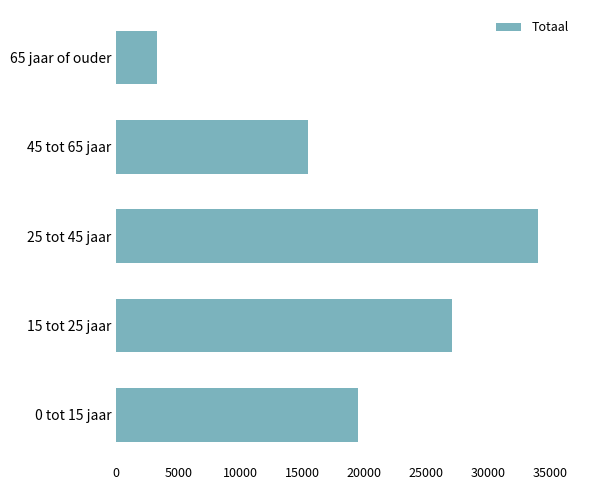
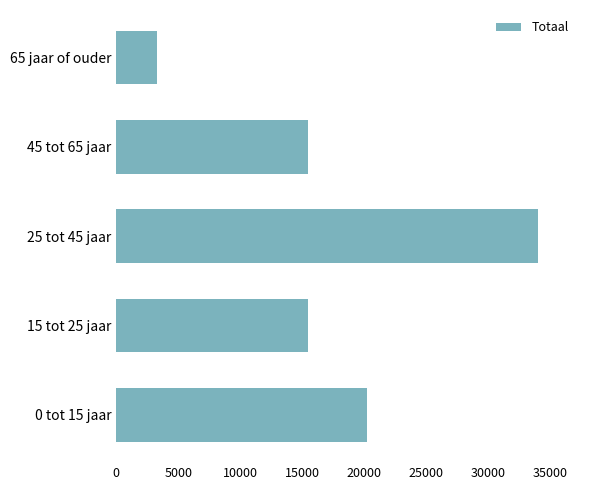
  {
    "65 jaar of ouder": 3300,
    "45 tot 65 jaar": 15500,
    "25 tot 45 jaar": 34000,
-   "15 tot 25 jaar": 27100,
-   "0 tot 15 jaar": 19500
+   "15 tot 25 jaar": 15500,
+   "0 tot 15 jaar": 20200
  }
